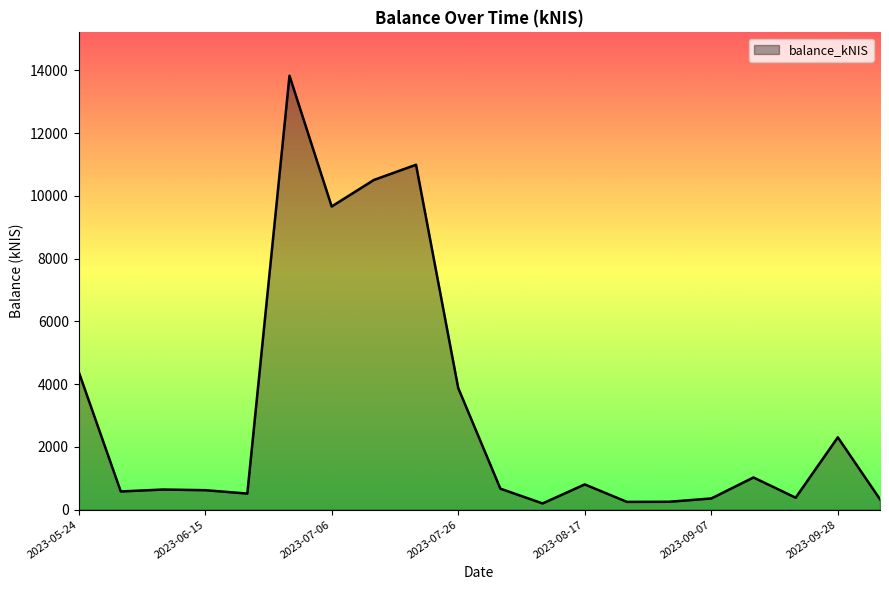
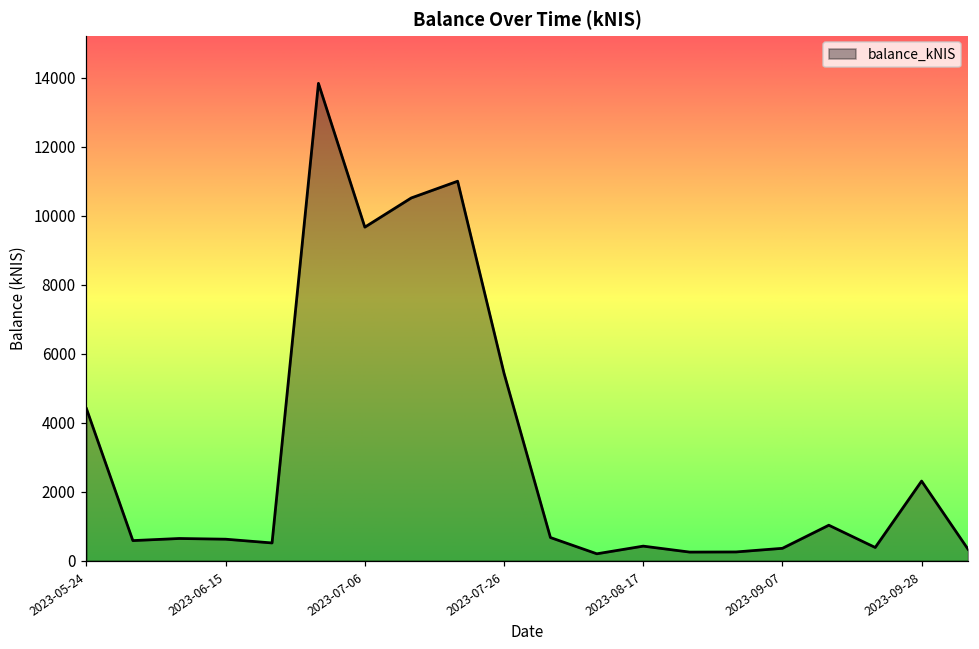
  {
    "2023-05-24": 4400,
    "2023-06-15": 600,
    "2023-07-06": 9700,
-   "2023-07-26": 3900,
-   "2023-08-17": 800,
+   "2023-07-26": 5400,
+   "2023-08-17": 400,
    "2023-09-07": 400,
    "2023-09-28": 2300
  }
